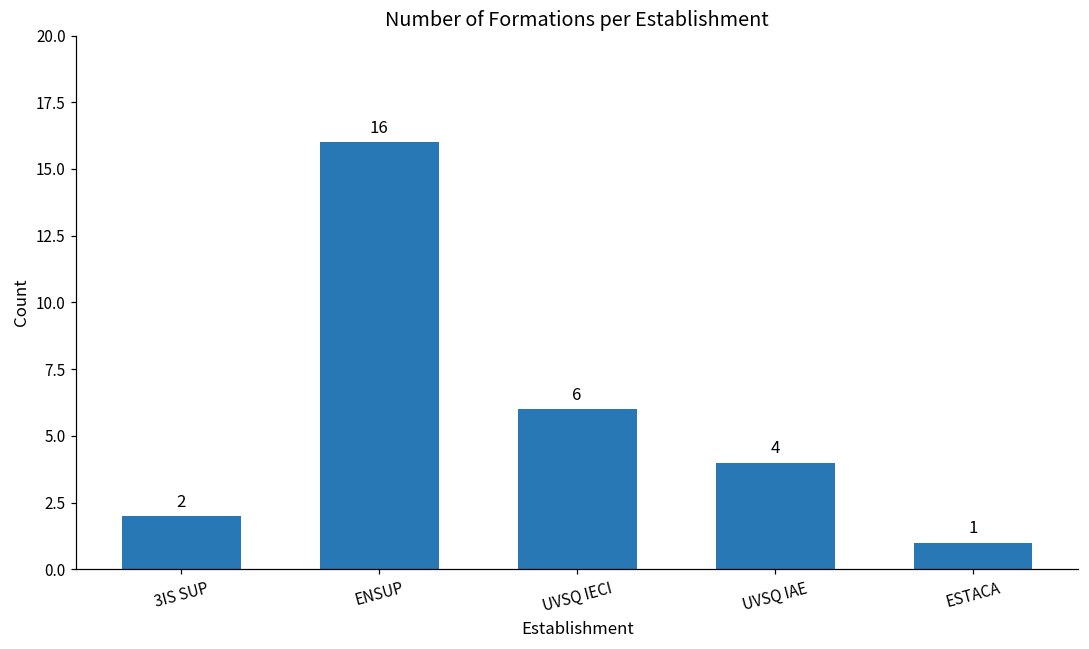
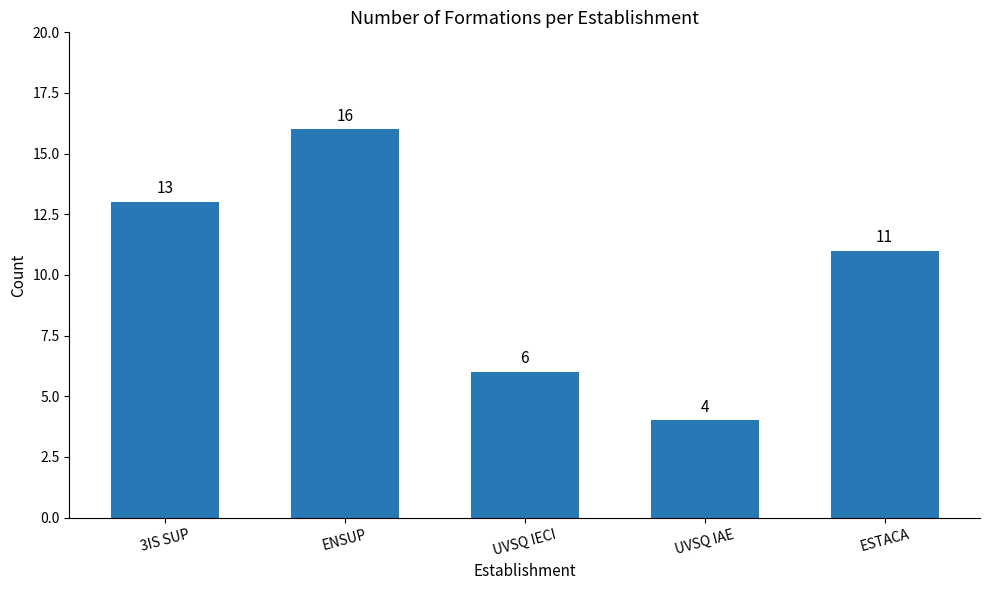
  {
-   "3IS SUP": 2,
+   "3IS SUP": 13,
    "ENSUP": 16,
    "UVSQ IECI": 6,
    "UVSQ IAE": 4,
-   "ESTACA": 1
+   "ESTACA": 11
  }
